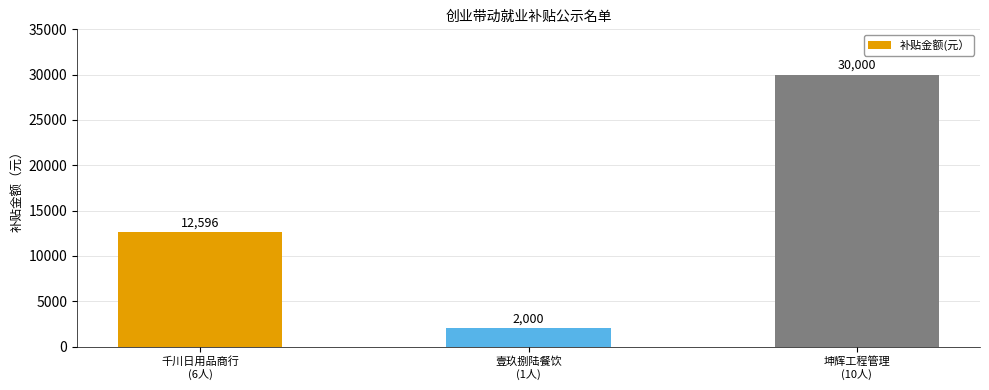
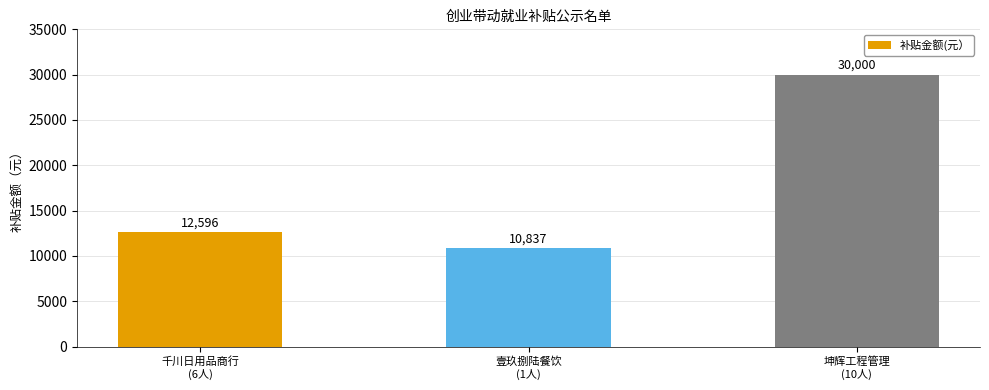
  {
    "千川日用品商行 (6人)": "12,596",
-   "壹玖捌陆餐饮 (1人)": "2,000",
+   "壹玖捌陆餐饮 (1人)": "10,837",
    "坤辉工程管理 (10人)": "30,000"
  }
